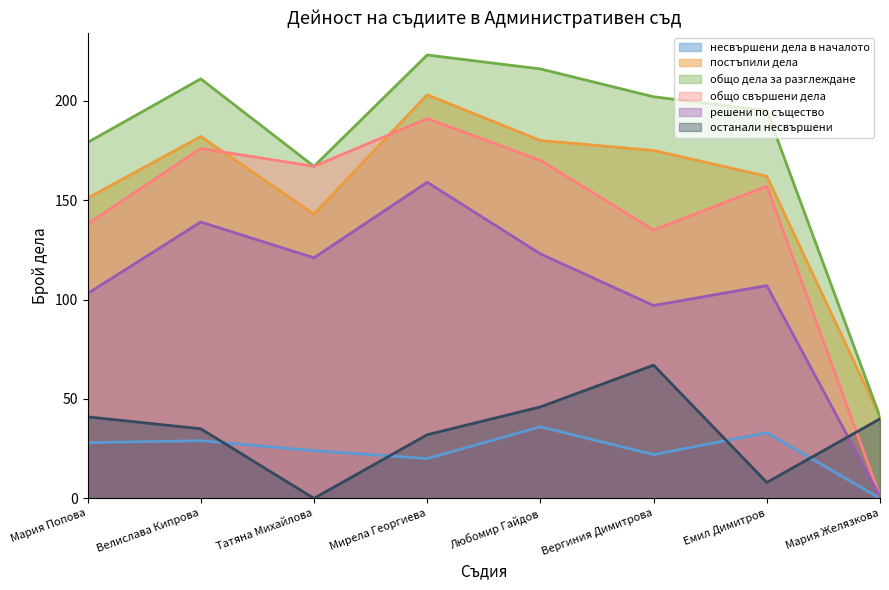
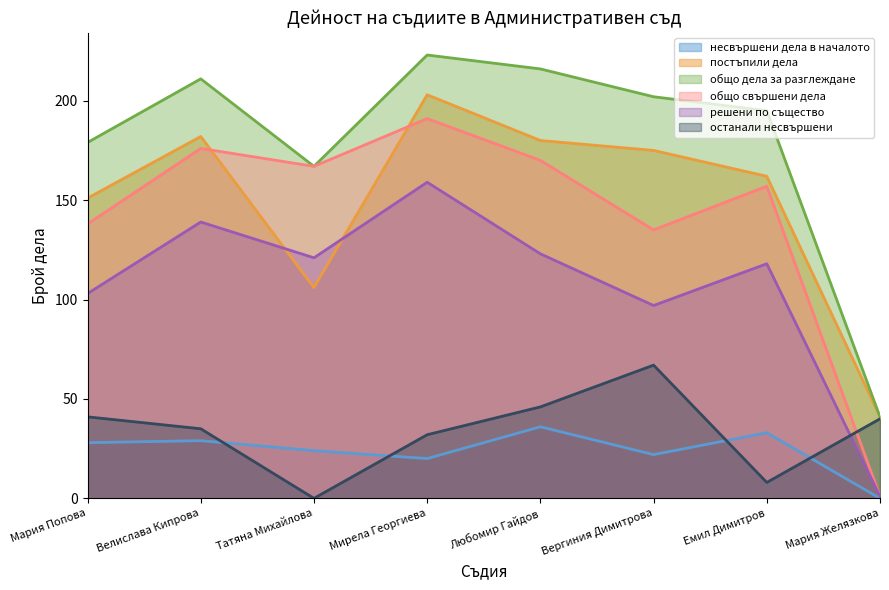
  {
    "несвършени дела в началото": {
      "Мария Попова": 28,
      "Велислава Кипрова": 29,
      "Татяна Михайлова": 24,
      "Мирела Георгиева": 20,
      "Любомир Гайдов": 36,
      "Вергиния Димитрова": 22,
      "Емил Димитров": 33
    },
    "постъпили дела": {
      "Мария Попова": 151,
      "Велислава Кипрова": 182,
-     "Татяна Михайлова": 143,
+     "Татяна Михайлова": 106,
      "Мирела Георгиева": 203,
      "Любомир Гайдов": 180,
      "Вергиния Димитрова": 175,
      "Емил Димитров": 162
    },
    "общо дела за разглеждане": {
      "Мария Попова": 179,
      "Велислава Кипрова": 211,
      "Мирела Георгиева": 223,
      "Любомир Гайдов": 216,
      "Вергиния Димитрова": 202
    },
    "общо свършени дела": {
      "Мария Попова": 138,
      "Велислава Кипрова": 176,
      "Мирела Георгиева": 191,
      "Любомир Гайдов": 170,
      "Вергиния Димитрова": 135,
      "Емил Димитров": 157
    },
    "решени по същество": {
      "Мария Попова": 103,
      "Велислава Кипрова": 139,
      "Татяна Михайлова": 121,
      "Мирела Георгиева": 159,
      "Любомир Гайдов": 123,
      "Вергиния Димитрова": 97,
-     "Емил Димитров": 107
+     "Емил Димитров": 118
    },
    "останали несвършени": {
      "Мария Попова": 41,
      "Велислава Кипрова": 35,
      "Татяна Михайлова": 0,
      "Мирела Георгиева": 32,
      "Любомир Гайдов": 46,
      "Вергиния Димитрова": 67,
      "Емил Димитров": 8
    }
  }
